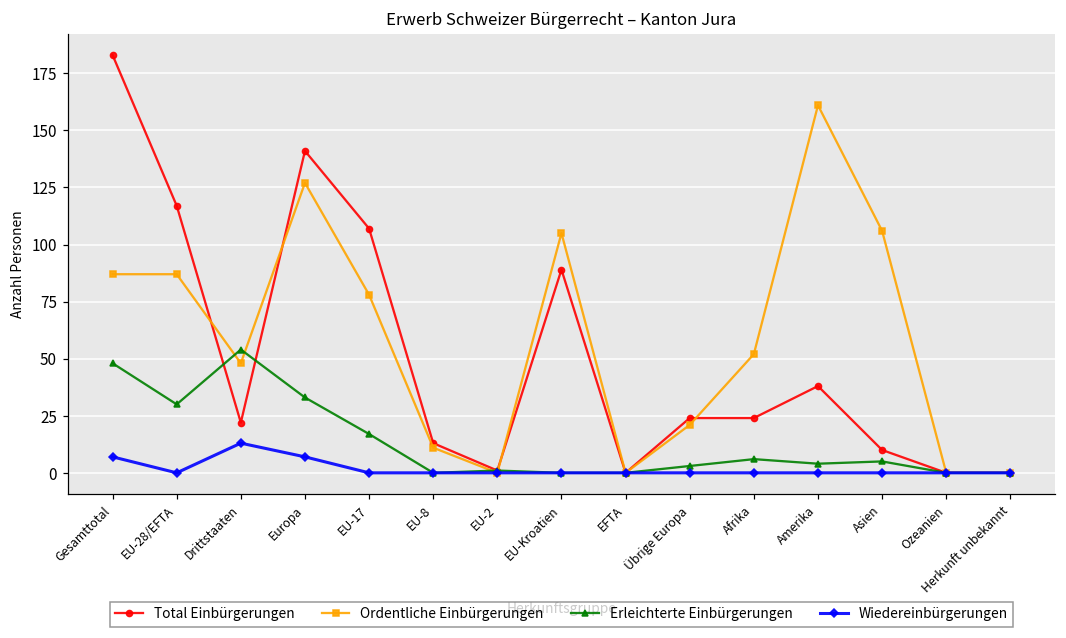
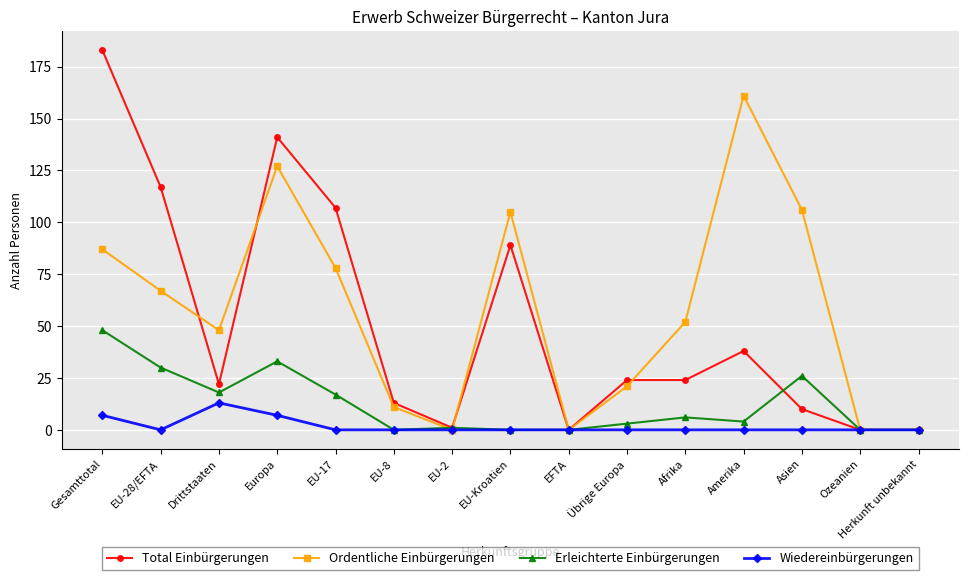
  {
    "Total Einbürgerungen": {
      "Gesamttotal": 183,
      "EU-28/EFTA": 117,
      "Drittstaaten": 22,
      "Europa": 141,
      "EU-17": 107,
      "EU-8": 13,
      "EU-Kroatien": 89,
      "Übrige Europa": 24,
      "Afrika": 24,
      "Amerika": 38,
      "Asien": 10
    },
    "Ordentliche Einbürgerungen": {
      "Gesamttotal": 87,
-     "EU-28/EFTA": 87,
+     "EU-28/EFTA": 67,
      "Drittstaaten": 48,
      "Europa": 127,
      "EU-17": 78,
      "EU-8": 11,
      "EU-Kroatien": 105,
      "Übrige Europa": 21,
      "Afrika": 52,
      "Amerika": 161,
      "Asien": 106
    },
    "Erleichterte Einbürgerungen": {
      "Gesamttotal": 48,
      "EU-28/EFTA": 30,
-     "Drittstaaten": 54,
+     "Drittstaaten": 18,
      "Europa": 33,
      "EU-17": 17,
      "Übrige Europa": 3,
      "Afrika": 6,
      "Amerika": 4,
-     "Asien": 5
+     "Asien": 26
    },
    "Wiedereinbürgerungen": {
      "Gesamttotal": 7,
      "EU-28/EFTA": 0,
      "Drittstaaten": 13,
      "Europa": 7,
      "EU-17": 0,
      "Übrige Europa": 0,
      "Afrika": 0,
      "Amerika": 0,
      "Asien": 0
    }
  }
